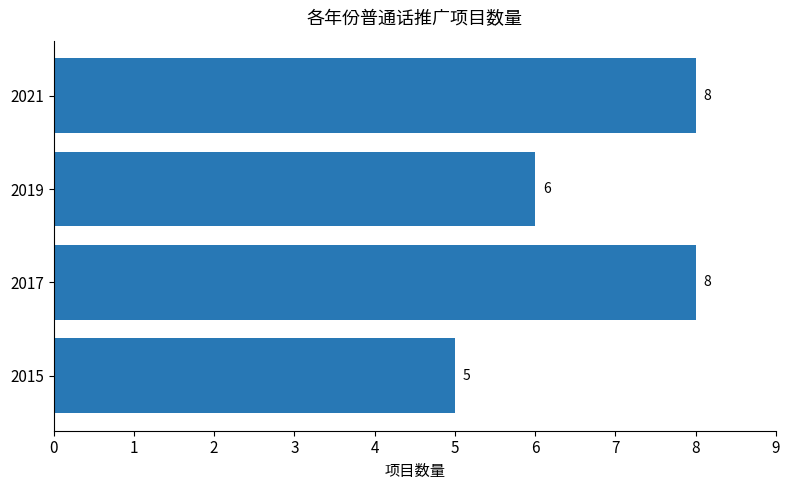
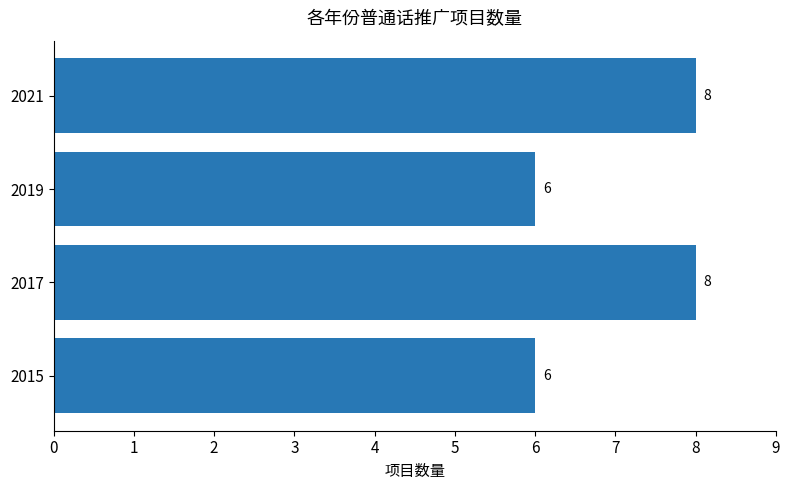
  {
    "2021": 8,
    "2019": 6,
    "2017": 8,
-   "2015": 5
+   "2015": 6
  }
